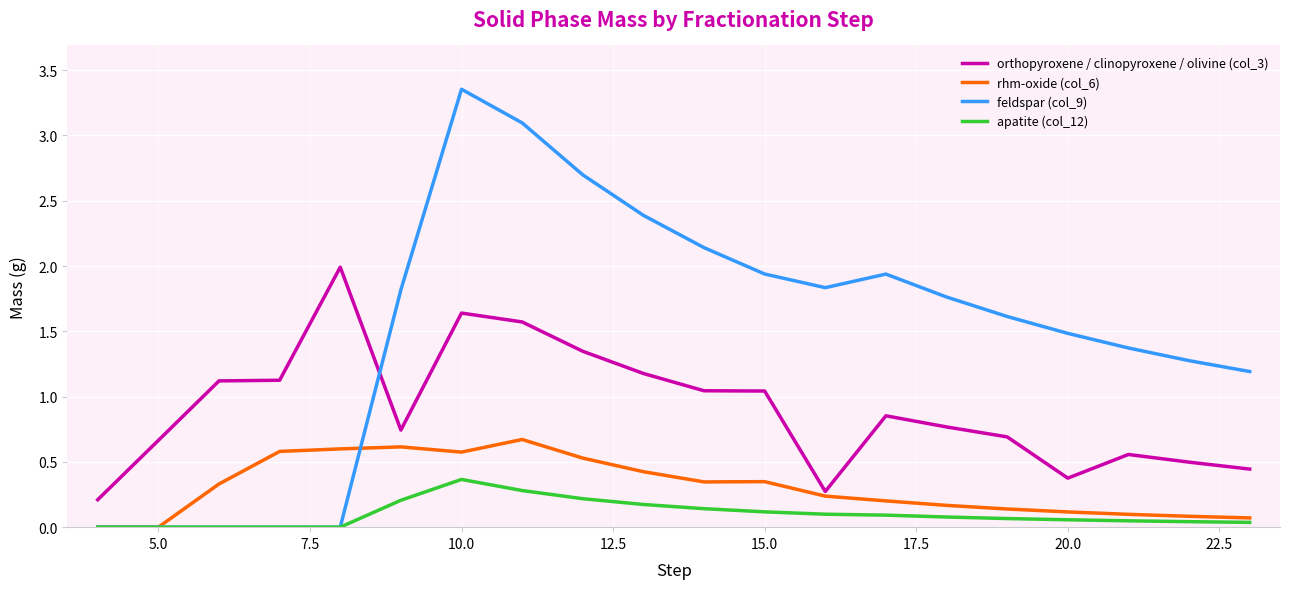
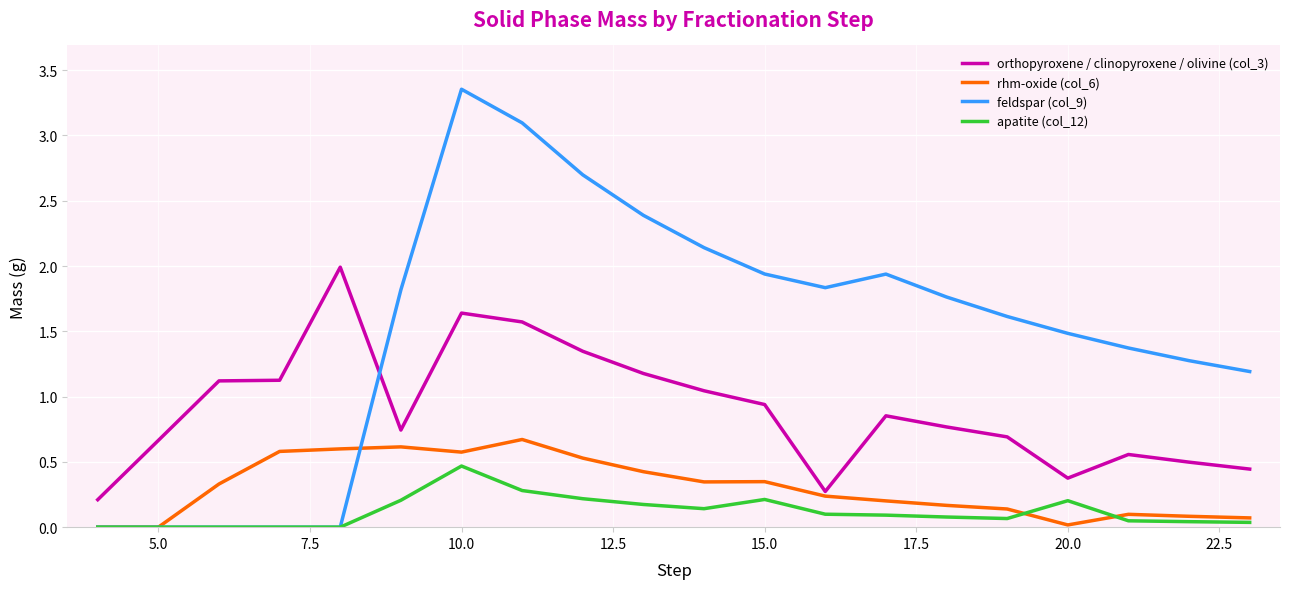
  {
    "orthopyroxene / clinopyroxene / olivine (col_3)": {
      "5.0": 0.66,
      "10.0": 1.64,
-     "15.0": 1.04,
+     "15.0": 0.94,
      "20.0": 0.38
    },
    "rhm-oxide (col_6)": {
      "10.0": 0.57,
      "15.0": 0.35,
-     "20.0": 0.12
+     "20.0": 0.02
    },
    "feldspar (col_9)": {
      "10.0": 3.35,
      "15.0": 1.94,
      "20.0": 1.48
    },
    "apatite (col_12)": {
-     "10.0": 0.37,
-     "15.0": 0.12,
-     "20.0": 0.06
+     "10.0": 0.47,
+     "15.0": 0.21,
+     "20.0": 0.20
    }
  }
